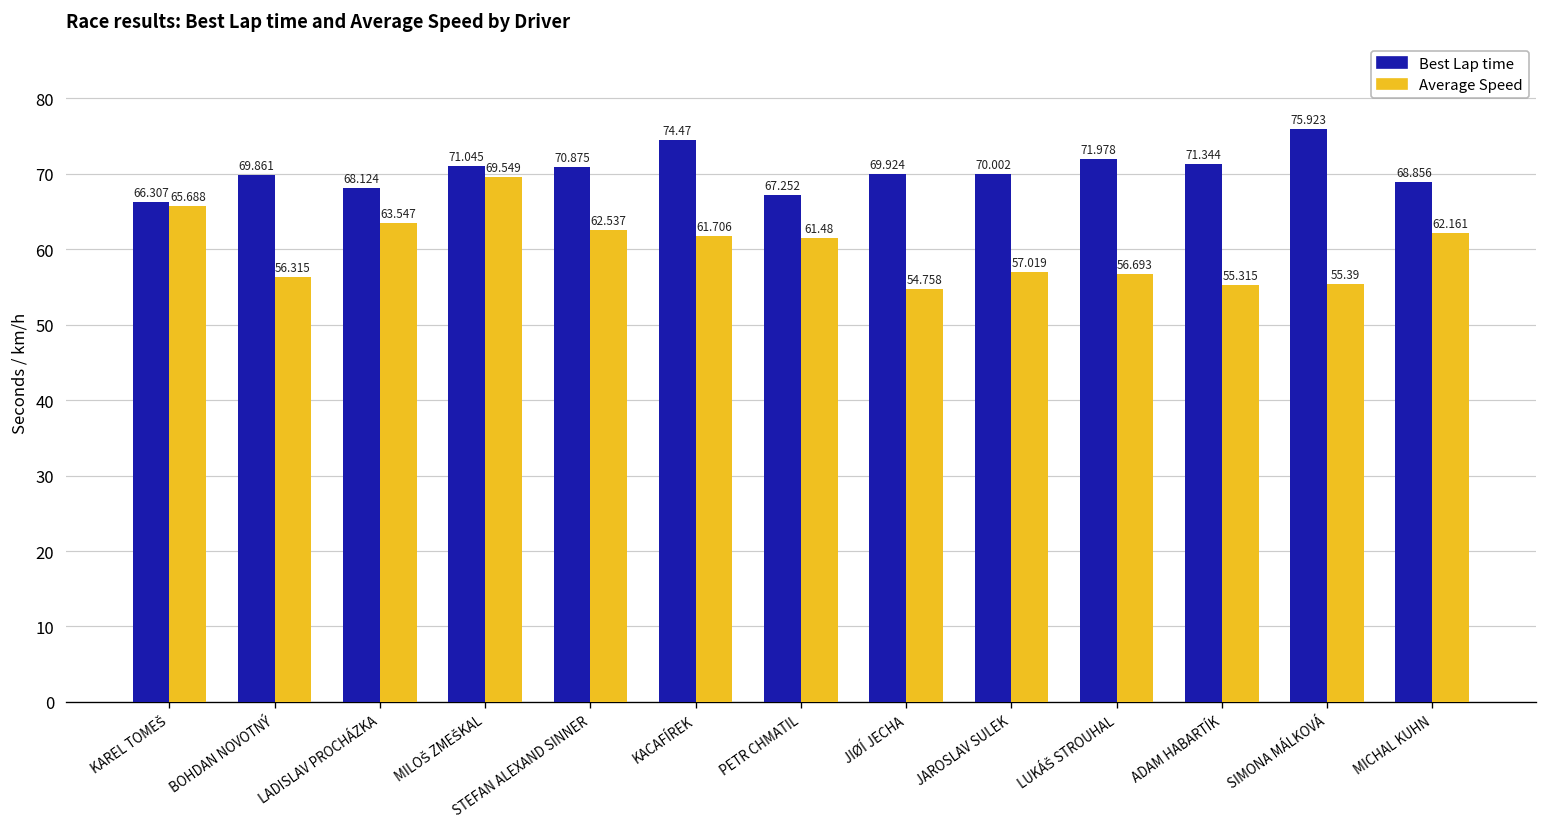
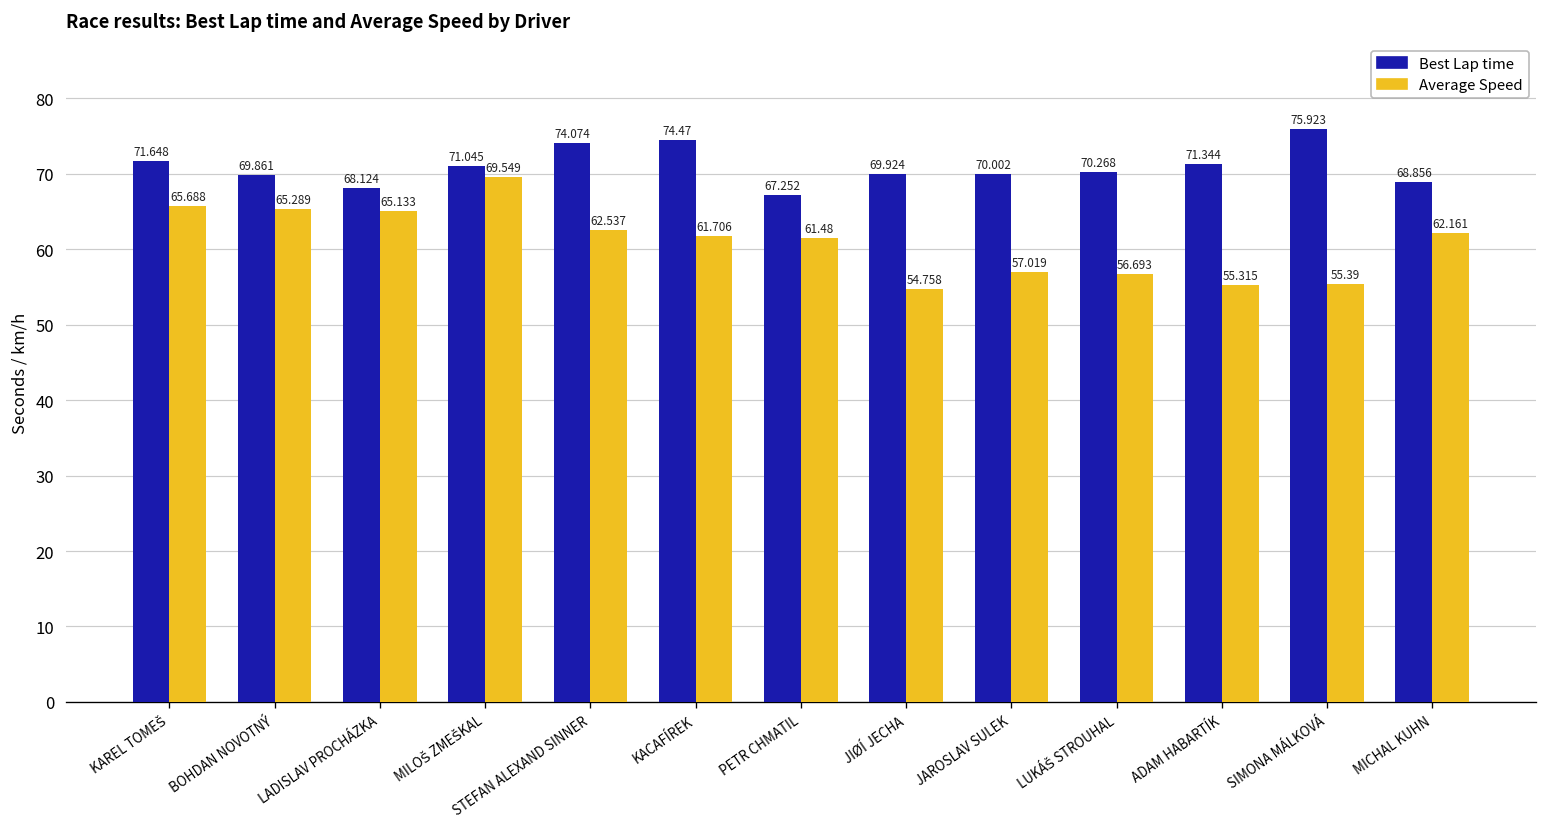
  {
    "Best Lap time": {
-     "KAREL TOMEŠ": 66.307,
+     "KAREL TOMEŠ": 71.648,
      "BOHDAN NOVOTNÝ": 69.861,
      "LADISLAV PROCHÁZKA": 68.124,
      "MILOŠ ZMEŠKAL": 71.045,
-     "STEFAN ALEXAND SINNER": 70.875,
+     "STEFAN ALEXAND SINNER": 74.074,
      "KACAFÍREK": 74.47,
      "PETR CHMATIL": 67.252,
      "JIØÍ JECHA": 69.924,
      "JAROSLAV SULEK": 70.002,
-     "LUKÁŠ STROUHAL": 71.978,
+     "LUKÁŠ STROUHAL": 70.268,
      "ADAM HABARTÍK": 71.344,
      "SIMONA MÁLKOVÁ": 75.923,
      "MICHAL KUHN": 68.856
    },
    "Average Speed": {
      "KAREL TOMEŠ": 65.688,
-     "BOHDAN NOVOTNÝ": 56.315,
-     "LADISLAV PROCHÁZKA": 63.547,
+     "BOHDAN NOVOTNÝ": 65.289,
+     "LADISLAV PROCHÁZKA": 65.133,
      "MILOŠ ZMEŠKAL": 69.549,
      "STEFAN ALEXAND SINNER": 62.537,
      "KACAFÍREK": 61.706,
      "PETR CHMATIL": 61.48,
      "JIØÍ JECHA": 54.758,
      "JAROSLAV SULEK": 57.019,
      "LUKÁŠ STROUHAL": 56.693,
      "ADAM HABARTÍK": 55.315,
      "SIMONA MÁLKOVÁ": 55.39,
      "MICHAL KUHN": 62.161
    }
  }
